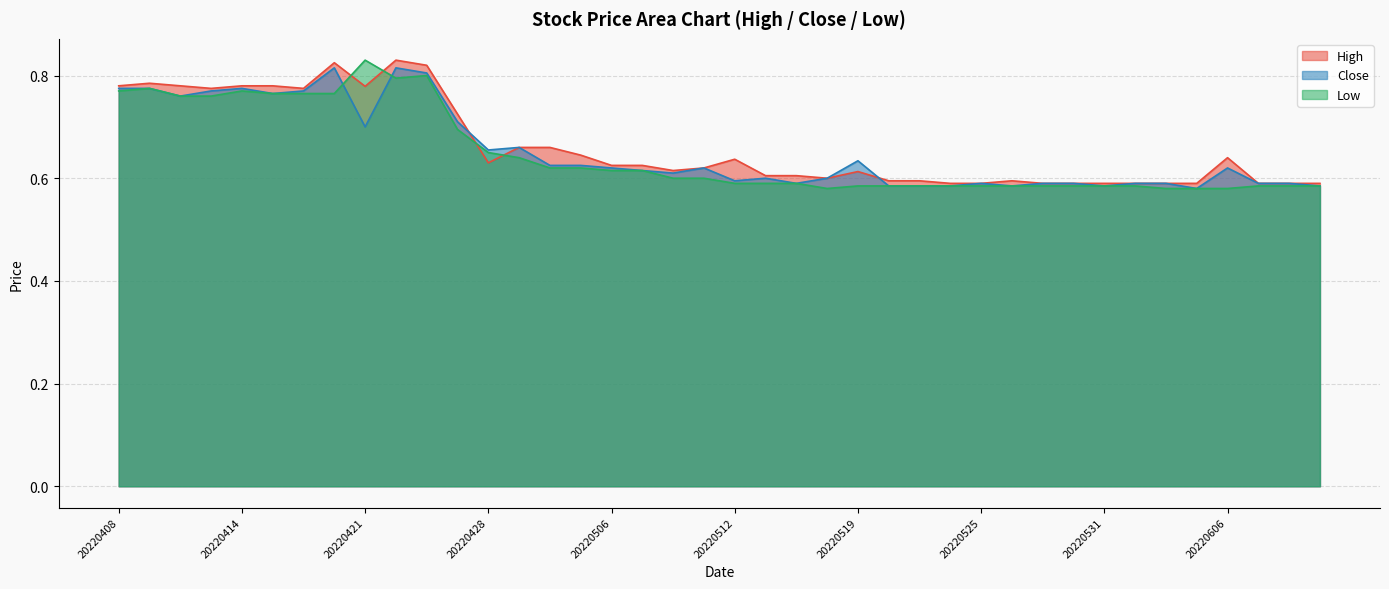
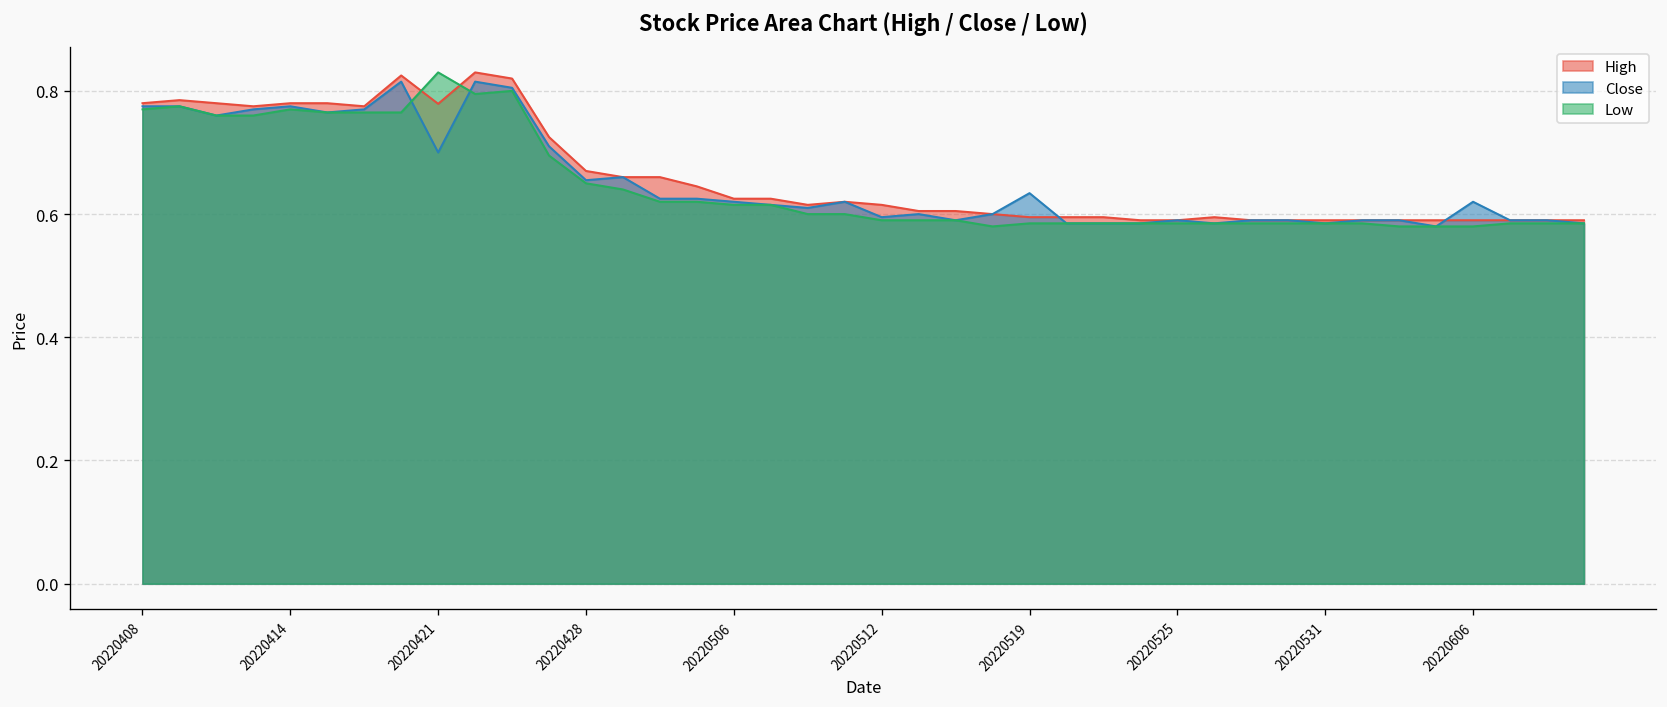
  {
    "High": {
      "20220408": 0.78,
      "20220414": 0.78,
      "20220421": 0.78,
-     "20220428": 0.63,
+     "20220428": 0.67,
      "20220506": 0.63,
-     "20220512": 0.64,
-     "20220519": 0.61,
-     "20220606": 0.64
+     "20220512": 0.62,
+     "20220519": 0.60,
+     "20220606": 0.59
    },
    "Close": {
      "20220408": 0.78,
      "20220414": 0.78,
      "20220421": 0.70,
      "20220428": 0.66,
      "20220512": 0.60,
      "20220519": 0.63,
      "20220606": 0.62
    },
    "Low": {
      "20220408": 0.77,
      "20220414": 0.77,
      "20220421": 0.83,
      "20220428": 0.65,
      "20220512": 0.59,
      "20220519": 0.59,
      "20220606": 0.58
    }
  }
